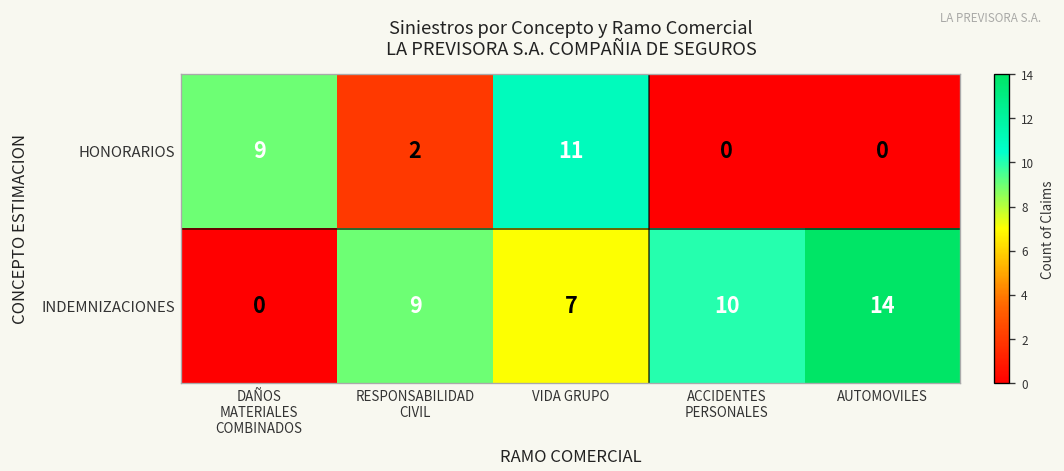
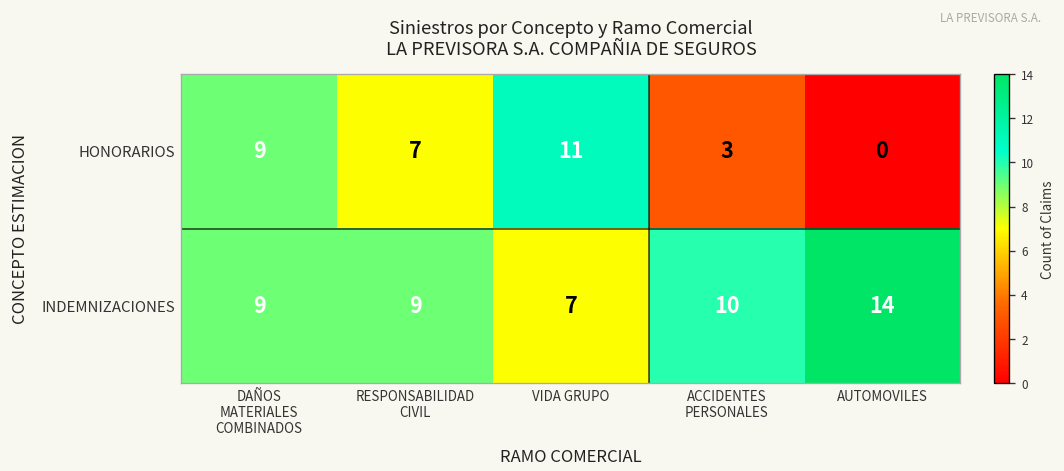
  {
    "HONORARIOS": {
      "DAÑOS MATERIALES COMBINADOS": 9,
-     "RESPONSABILIDAD CIVIL": 2,
+     "RESPONSABILIDAD CIVIL": 7,
      "VIDA GRUPO": 11,
-     "ACCIDENTES PERSONALES": 0,
+     "ACCIDENTES PERSONALES": 3,
      "AUTOMOVILES": 0
    },
    "INDEMNIZACIONES": {
-     "DAÑOS MATERIALES COMBINADOS": 0,
+     "DAÑOS MATERIALES COMBINADOS": 9,
      "RESPONSABILIDAD CIVIL": 9,
      "VIDA GRUPO": 7,
      "ACCIDENTES PERSONALES": 10,
      "AUTOMOVILES": 14
    }
  }
